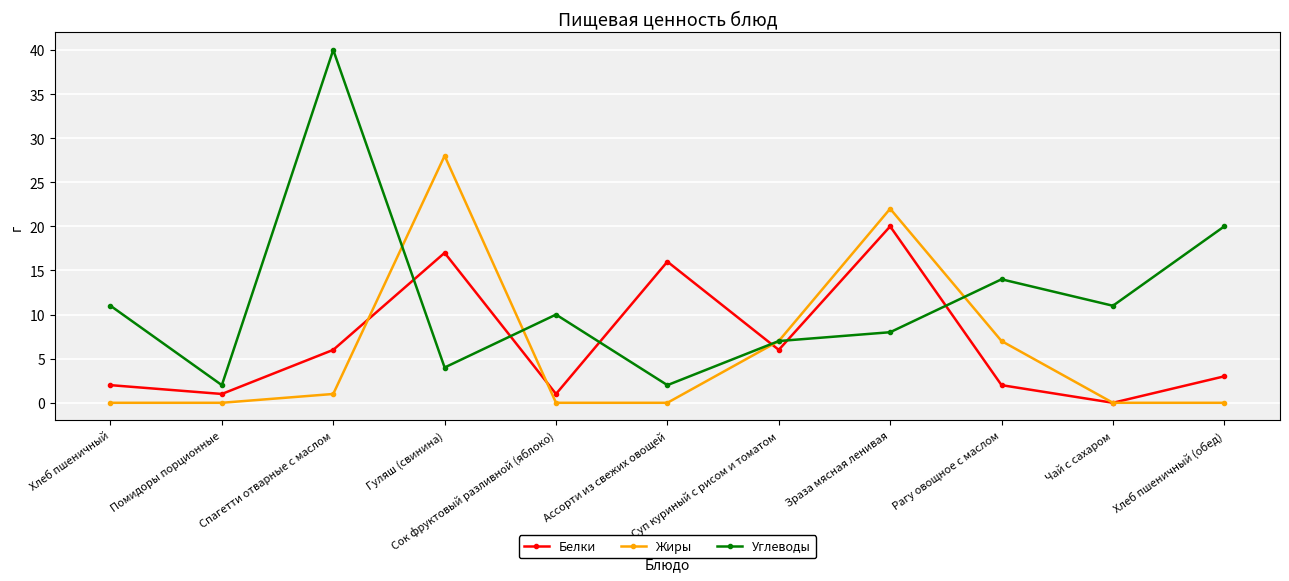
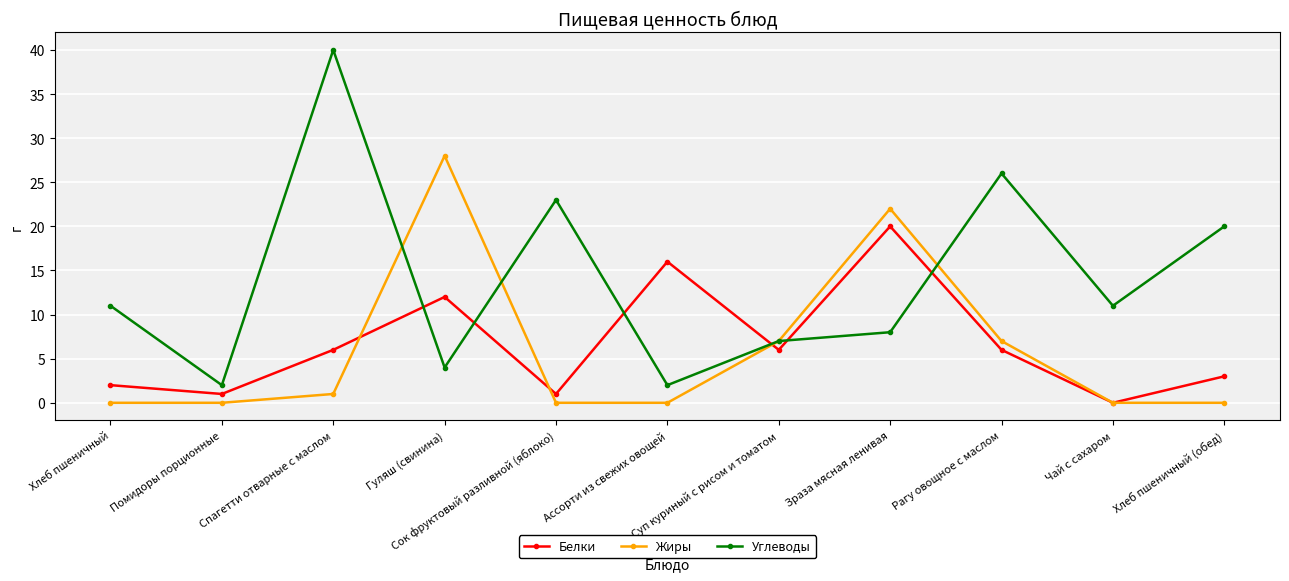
  {
    "Белки": {
      "Хлеб пшеничный": 2,
      "Помидоры порционные": 1,
      "Спагетти отварные с маслом": 6,
-     "Гуляш (свинина)": 17,
+     "Гуляш (свинина)": 12,
      "Сок фруктовый разливной (яблоко)": 1,
      "Ассорти из свежих овощей": 16,
      "Суп куриный с рисом и томатом": 6,
      "Зраза мясная ленивая": 20,
-     "Рагу овощное с маслом": 2,
+     "Рагу овощное с маслом": 6,
      "Хлеб пшеничный (обед)": 3
    },
    "Жиры": {
      "Хлеб пшеничный": 0,
      "Помидоры порционные": 0,
      "Спагетти отварные с маслом": 1,
      "Гуляш (свинина)": 28,
      "Сок фруктовый разливной (яблоко)": 0,
      "Ассорти из свежих овощей": 0,
      "Зраза мясная ленивая": 22,
      "Рагу овощное с маслом": 7,
      "Хлеб пшеничный (обед)": 0
    },
    "Углеводы": {
      "Хлеб пшеничный": 11,
      "Помидоры порционные": 2,
      "Спагетти отварные с маслом": 40,
      "Гуляш (свинина)": 4,
-     "Сок фруктовый разливной (яблоко)": 10,
+     "Сок фруктовый разливной (яблоко)": 23,
      "Ассорти из свежих овощей": 2,
      "Зраза мясная ленивая": 8,
-     "Рагу овощное с маслом": 14,
+     "Рагу овощное с маслом": 26,
      "Чай с сахаром": 11,
      "Хлеб пшеничный (обед)": 20
    }
  }
